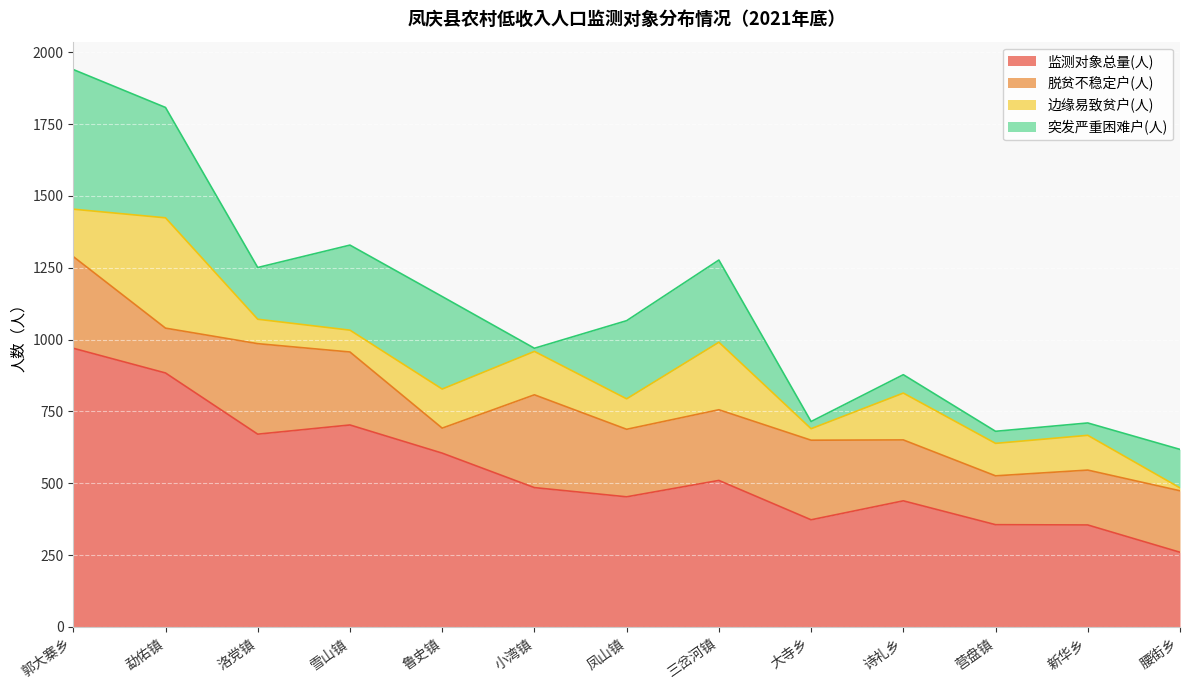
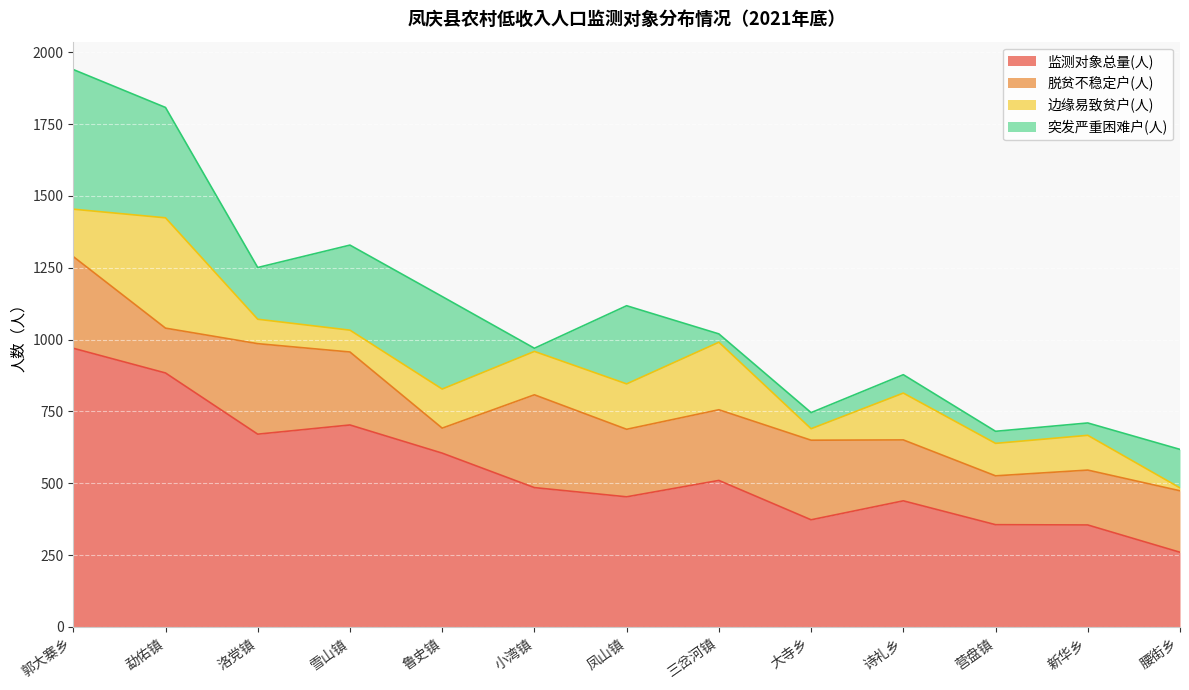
  {
    "边缘易致贫户(人)": {
      "郭大寨乡": 170,
      "勐佑镇": 380,
      "洛党镇": 90,
      "雪山镇": 80,
      "鲁史镇": 140,
      "小湾镇": 150,
-     "凤山镇": 110,
+     "凤山镇": 160,
      "三岔河镇": 240,
      "大寺乡": 40,
      "诗礼乡": 160,
      "营盘镇": 110,
      "新华乡": 120,
      "腰街乡": 10
    },
    "突发严重困难户(人)": {
      "郭大寨乡": 490,
      "勐佑镇": 380,
      "洛党镇": 180,
      "雪山镇": 300,
      "鲁史镇": 320,
      "小湾镇": 10,
      "凤山镇": 270,
-     "三岔河镇": 290,
-     "大寺乡": 30,
+     "三岔河镇": 30,
+     "大寺乡": 60,
      "诗礼乡": 60,
      "营盘镇": 40,
      "新华乡": 40,
      "腰街乡": 130
    }
  }
